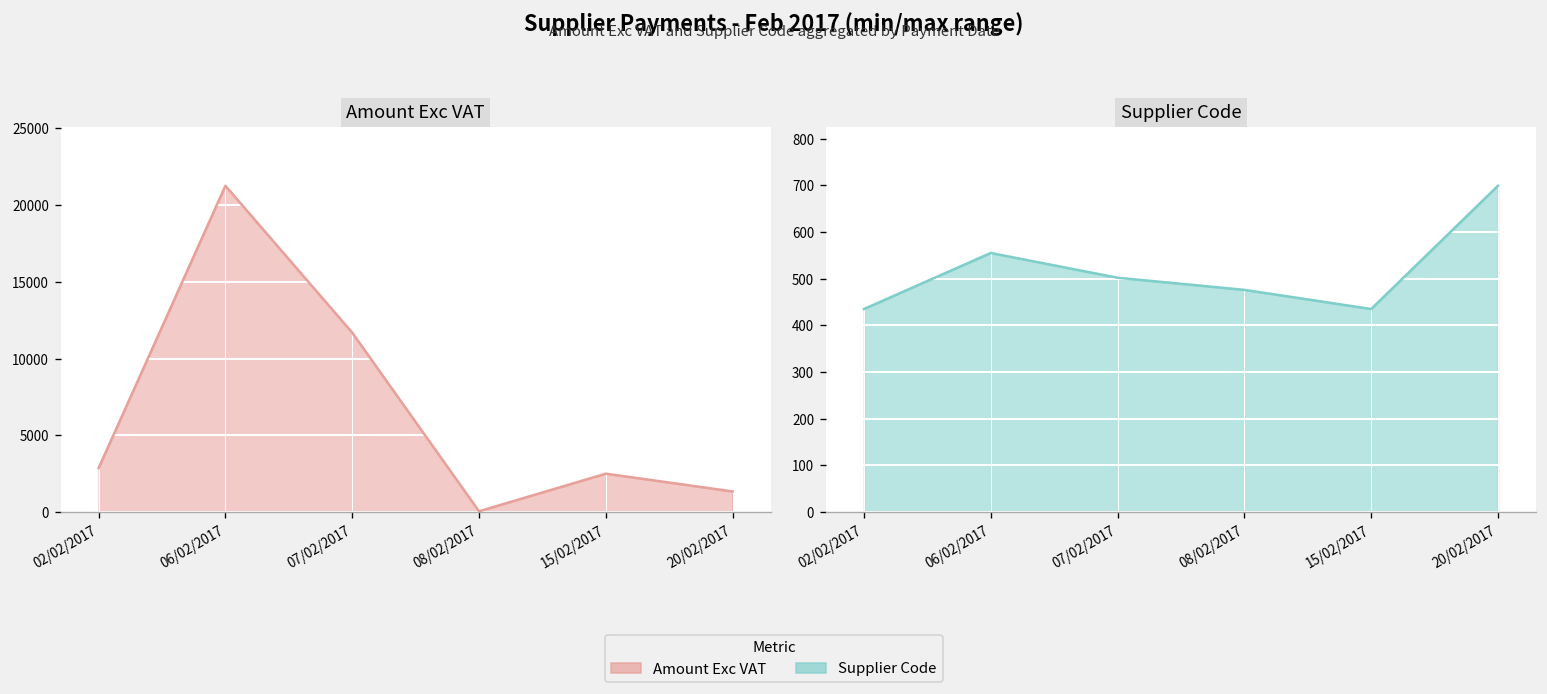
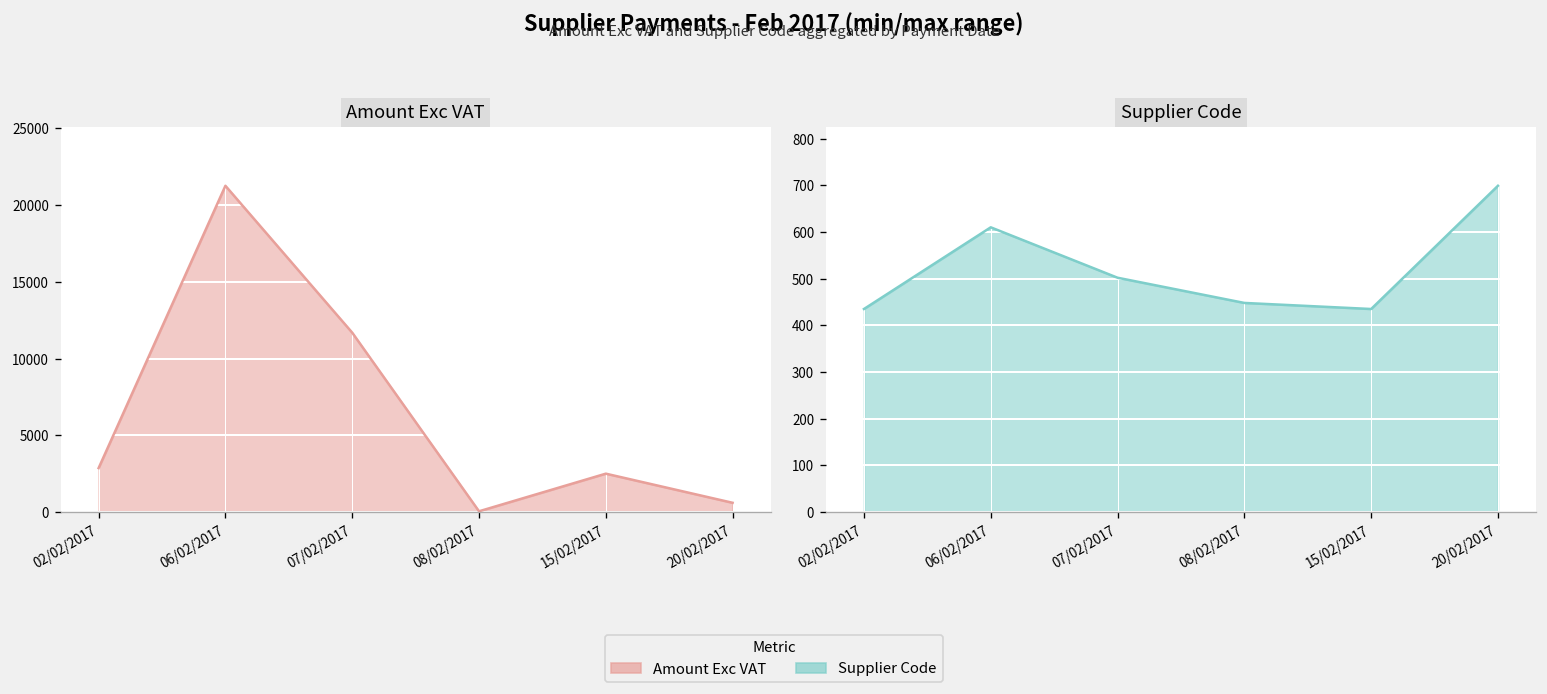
  {
    "Amount Exc VAT": {
      "02/02/2017": 2900,
      "06/02/2017": 21300,
      "07/02/2017": 11700,
      "08/02/2017": 0,
      "15/02/2017": 2500,
-     "20/02/2017": 1300
+     "20/02/2017": 600
    },
    "Supplier Code": {
      "02/02/2017": 440,
-     "06/02/2017": 560,
+     "06/02/2017": 610,
      "07/02/2017": 500,
-     "08/02/2017": 480,
+     "08/02/2017": 450,
      "15/02/2017": 440,
      "20/02/2017": 700
    }
  }
